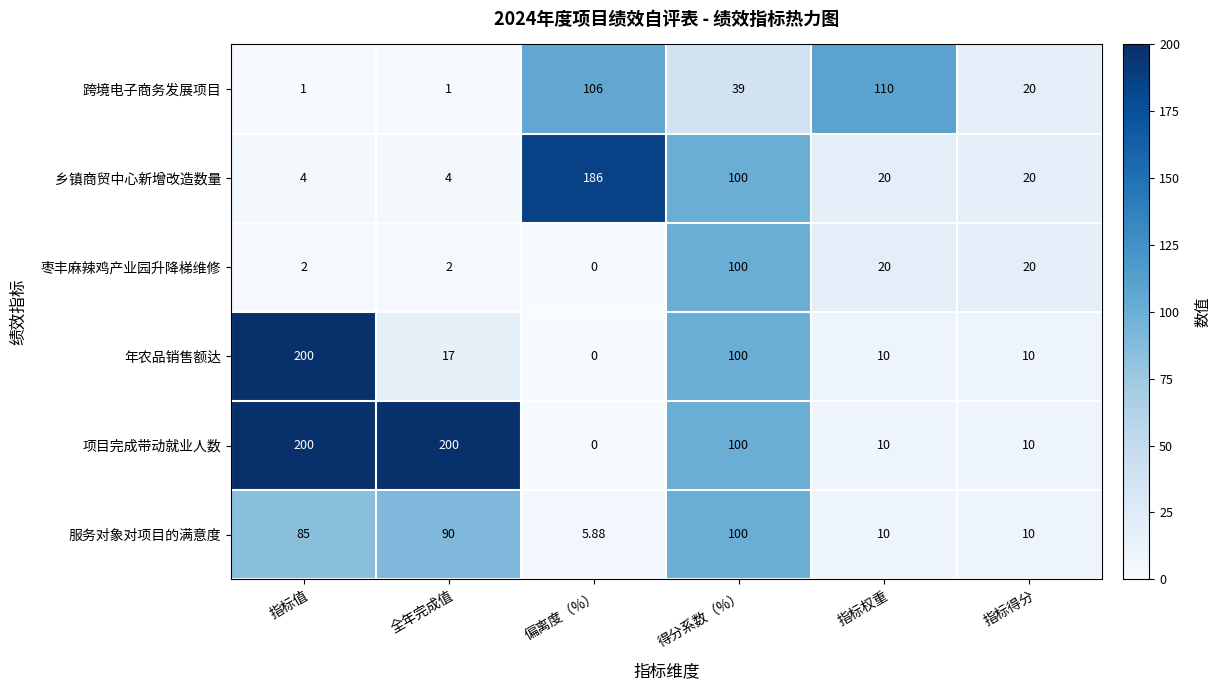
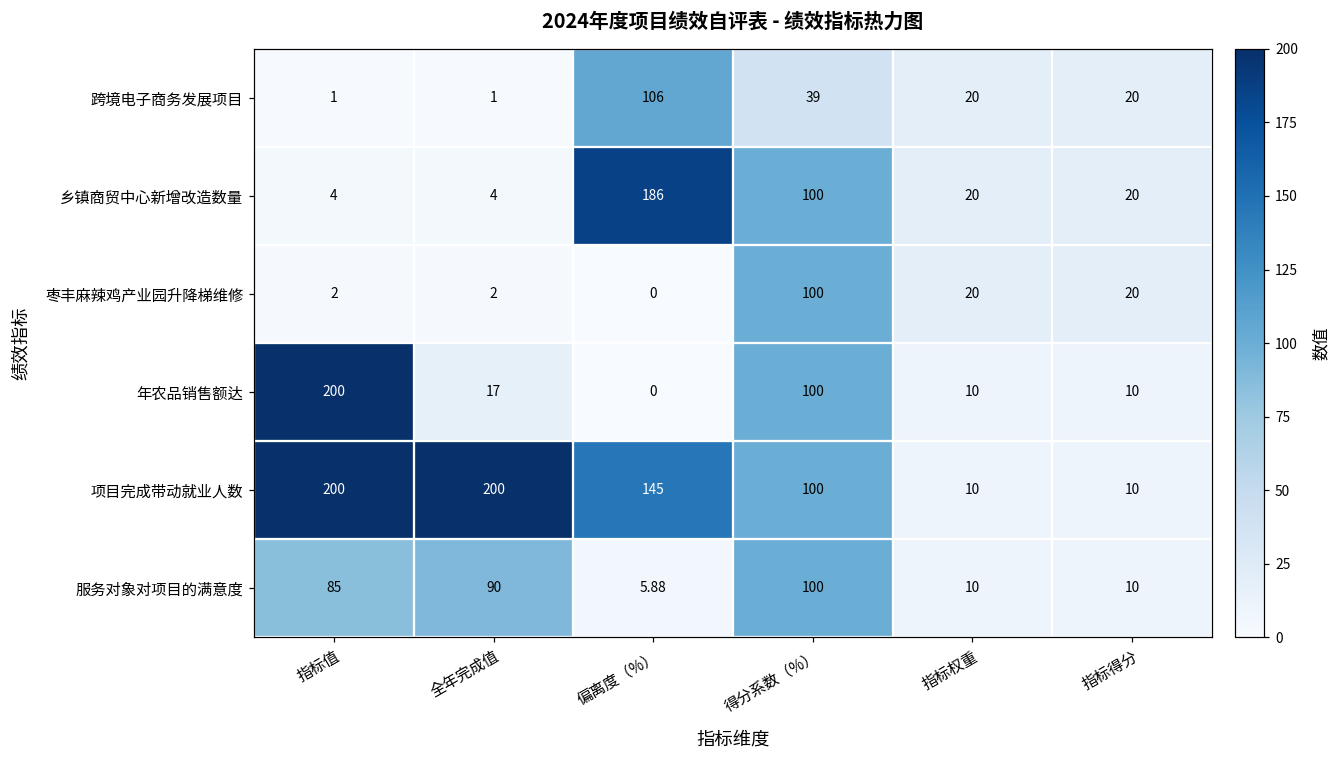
  {
    "跨境电子商务发展项目": {
      "指标值": 1,
      "全年完成值": 1,
      "偏离度（%）": 106,
      "得分系数（%）": 39,
-     "指标权重": 110,
+     "指标权重": 20,
      "指标得分": 20
    },
    "乡镇商贸中心新增改造数量": {
      "指标值": 4,
      "全年完成值": 4,
      "偏离度（%）": 186,
      "得分系数（%）": 100,
      "指标权重": 20,
      "指标得分": 20
    },
    "枣丰麻辣鸡产业园升降梯维修": {
      "指标值": 2,
      "全年完成值": 2,
      "偏离度（%）": 0,
      "得分系数（%）": 100,
      "指标权重": 20,
      "指标得分": 20
    },
    "年农品销售额达": {
      "指标值": 200,
      "全年完成值": 17,
      "偏离度（%）": 0,
      "得分系数（%）": 100,
      "指标权重": 10,
      "指标得分": 10
    },
    "项目完成带动就业人数": {
      "指标值": 200,
      "全年完成值": 200,
-     "偏离度（%）": 0,
+     "偏离度（%）": 145,
      "得分系数（%）": 100,
      "指标权重": 10,
      "指标得分": 10
    },
    "服务对象对项目的满意度": {
      "指标值": 85,
      "全年完成值": 90,
      "偏离度（%）": 5.88,
      "得分系数（%）": 100,
      "指标权重": 10,
      "指标得分": 10
    }
  }
